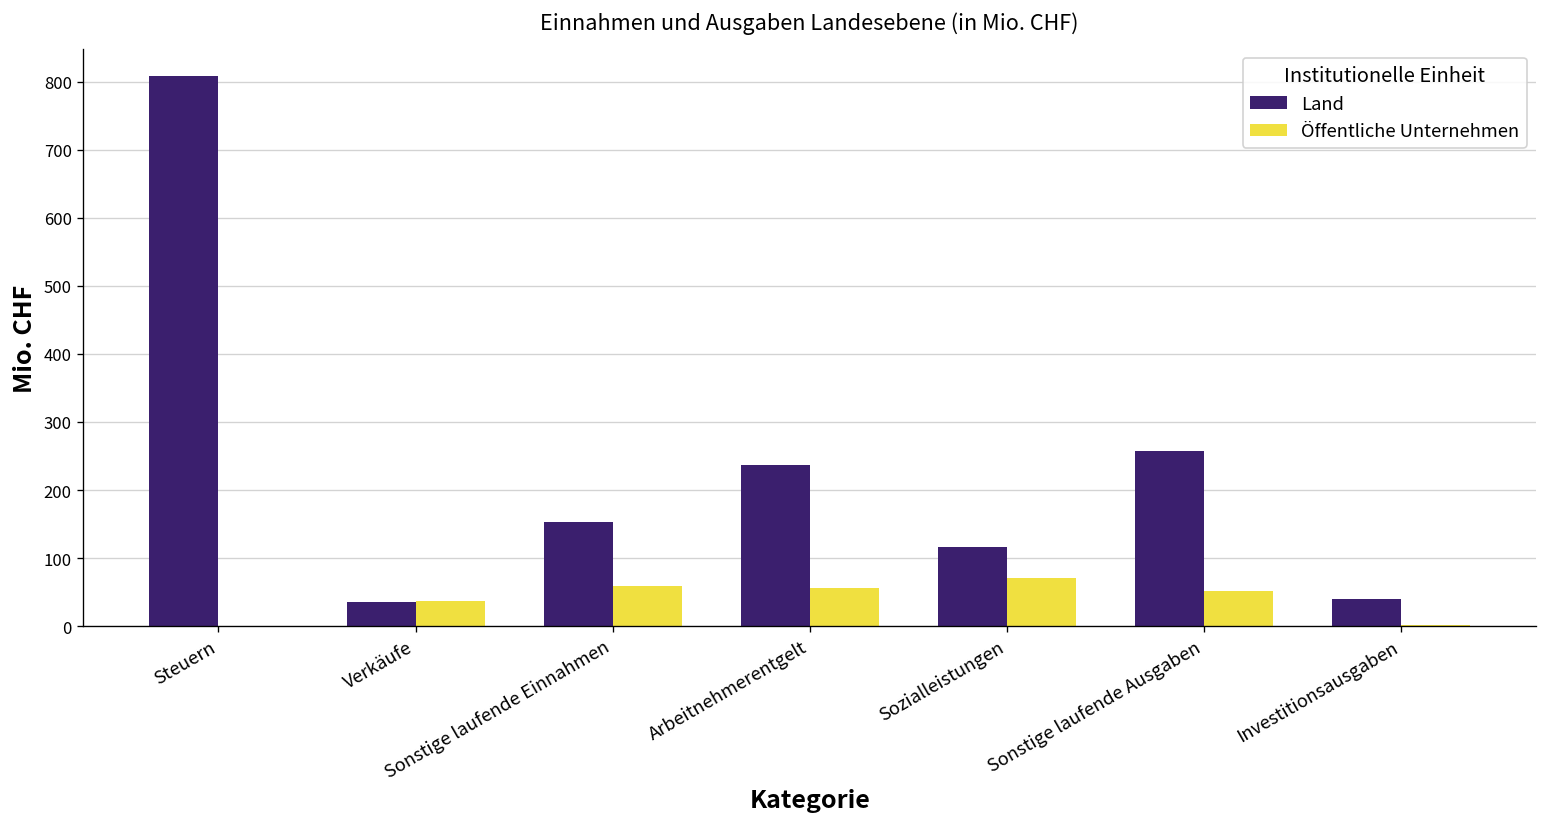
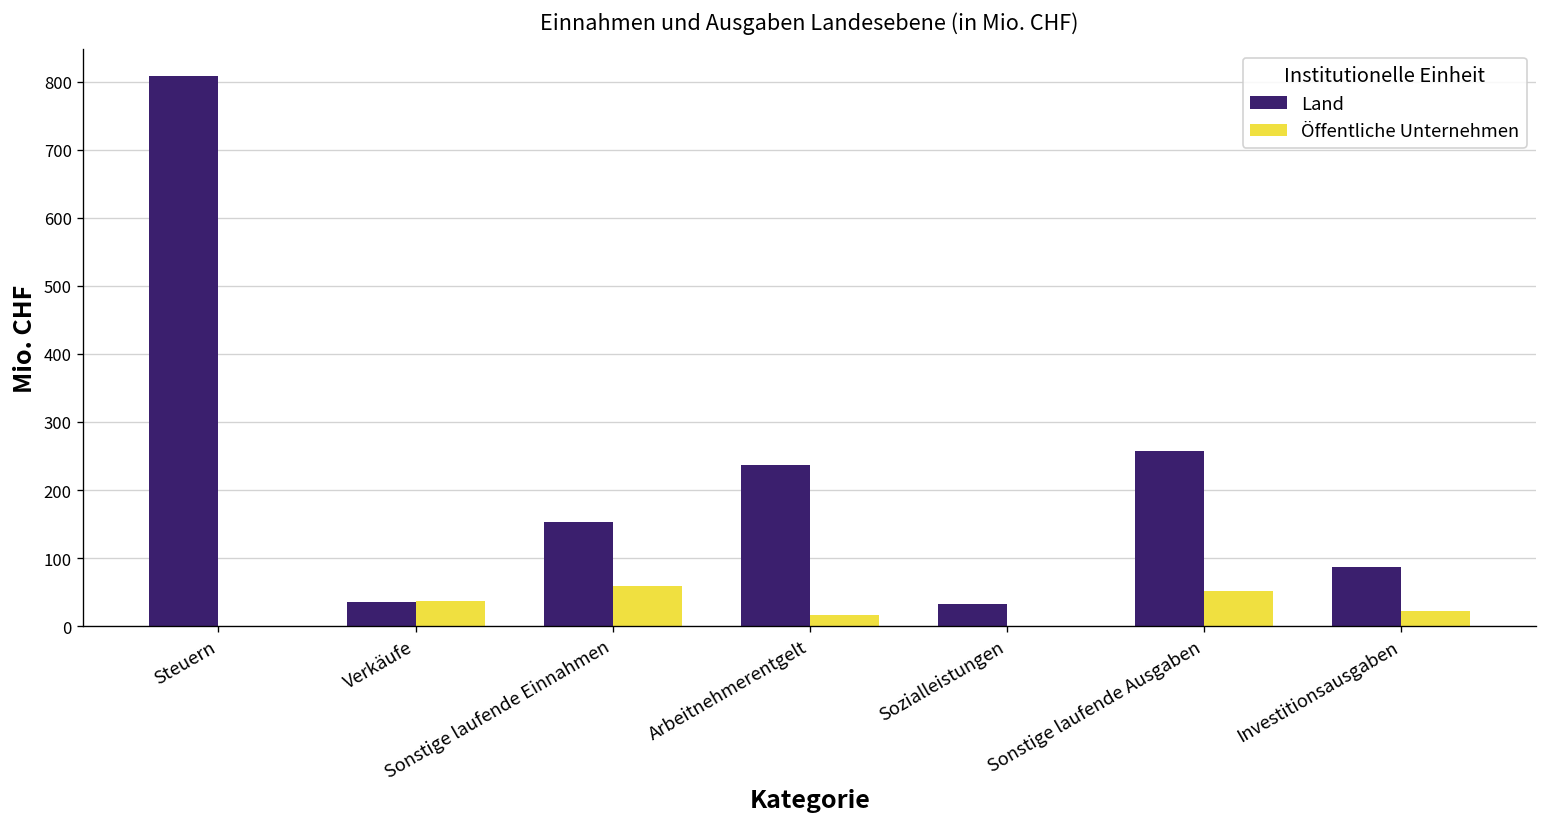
  {
    "Land": {
      "Steuern": 810,
      "Verkäufe": 40,
      "Sonstige laufende Einnahmen": 150,
      "Arbeitnehmerentgelt": 240,
-     "Sozialleistungen": 120,
+     "Sozialleistungen": 30,
      "Sonstige laufende Ausgaben": 260,
-     "Investitionsausgaben": 40
+     "Investitionsausgaben": 90
    },
    "Öffentliche Unternehmen": {
      "Steuern": 0,
      "Verkäufe": 40,
      "Sonstige laufende Einnahmen": 60,
-     "Arbeitnehmerentgelt": 60,
-     "Sozialleistungen": 70,
+     "Arbeitnehmerentgelt": 20,
+     "Sozialleistungen": 0,
      "Sonstige laufende Ausgaben": 50,
-     "Investitionsausgaben": 0
+     "Investitionsausgaben": 20
    }
  }
